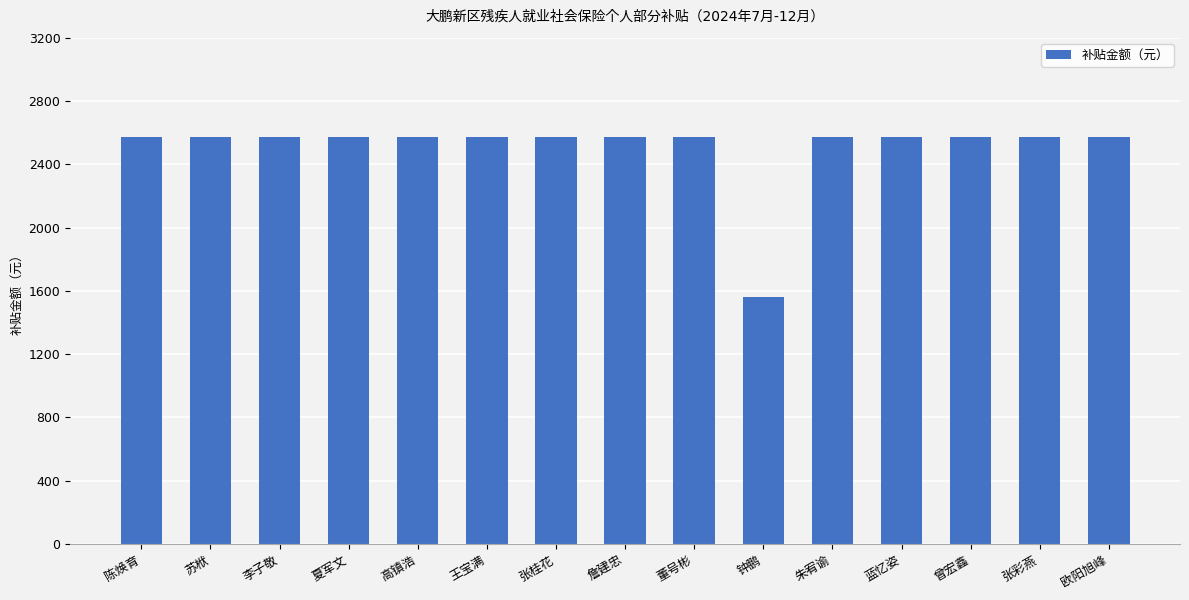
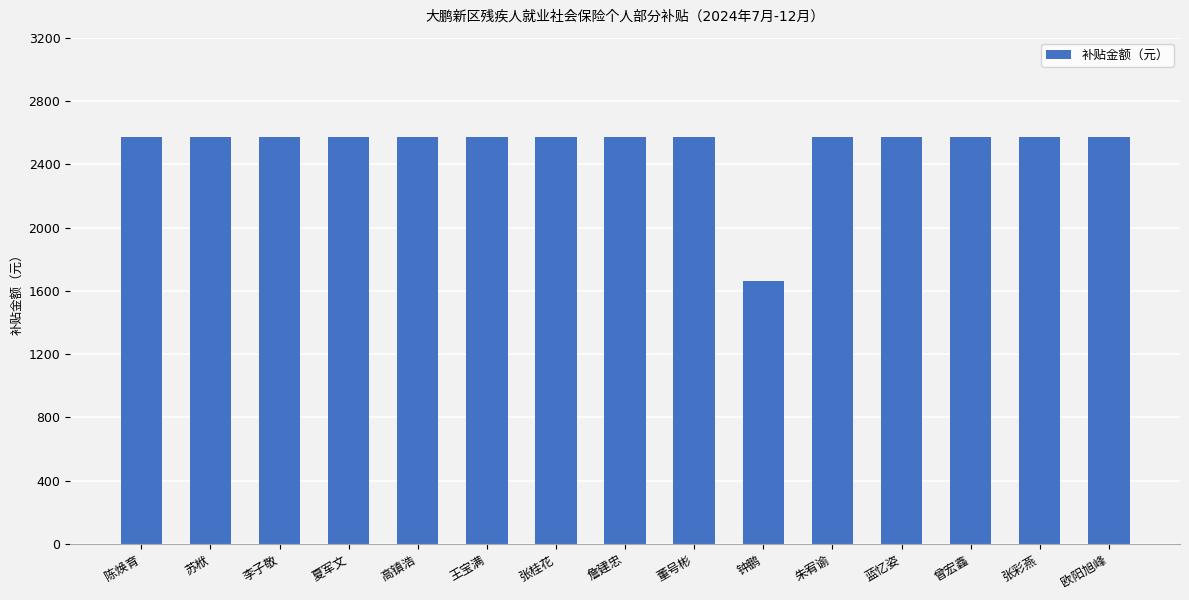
  {
    "陈焕育": 2570,
    "苏栿": 2570,
    "李子敬": 2570,
    "夏军文": 2570,
    "高镇浩": 2570,
    "王宝满": 2570,
    "张桂花": 2570,
    "詹建忠": 2570,
    "董号彬": 2570,
-   "钟鹏": 1560,
+   "钟鹏": 1660,
    "朱宥谕": 2570,
    "蓝忆姿": 2570,
    "曾宏鑫": 2570,
    "张彩燕": 2570,
    "欧阳旭峰": 2570
  }
